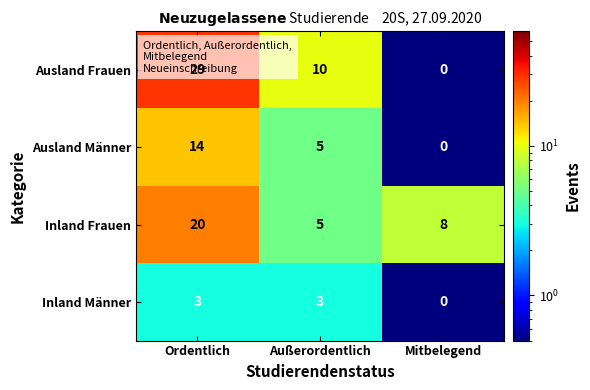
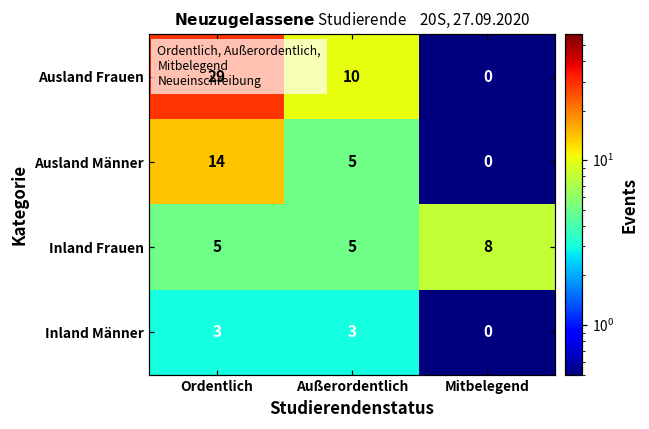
  {
    "Ausland Frauen": {
      "Außerordentlich": 10,
      "Mitbelegend": 0
    },
    "Ausland Männer": {
      "Ordentlich": 14,
      "Außerordentlich": 5,
      "Mitbelegend": 0
    },
    "Inland Frauen": {
-     "Ordentlich": 20,
+     "Ordentlich": 5,
      "Außerordentlich": 5,
      "Mitbelegend": 8
    },
    "Inland Männer": {
      "Ordentlich": 3,
      "Außerordentlich": 3,
      "Mitbelegend": 0
    }
  }
